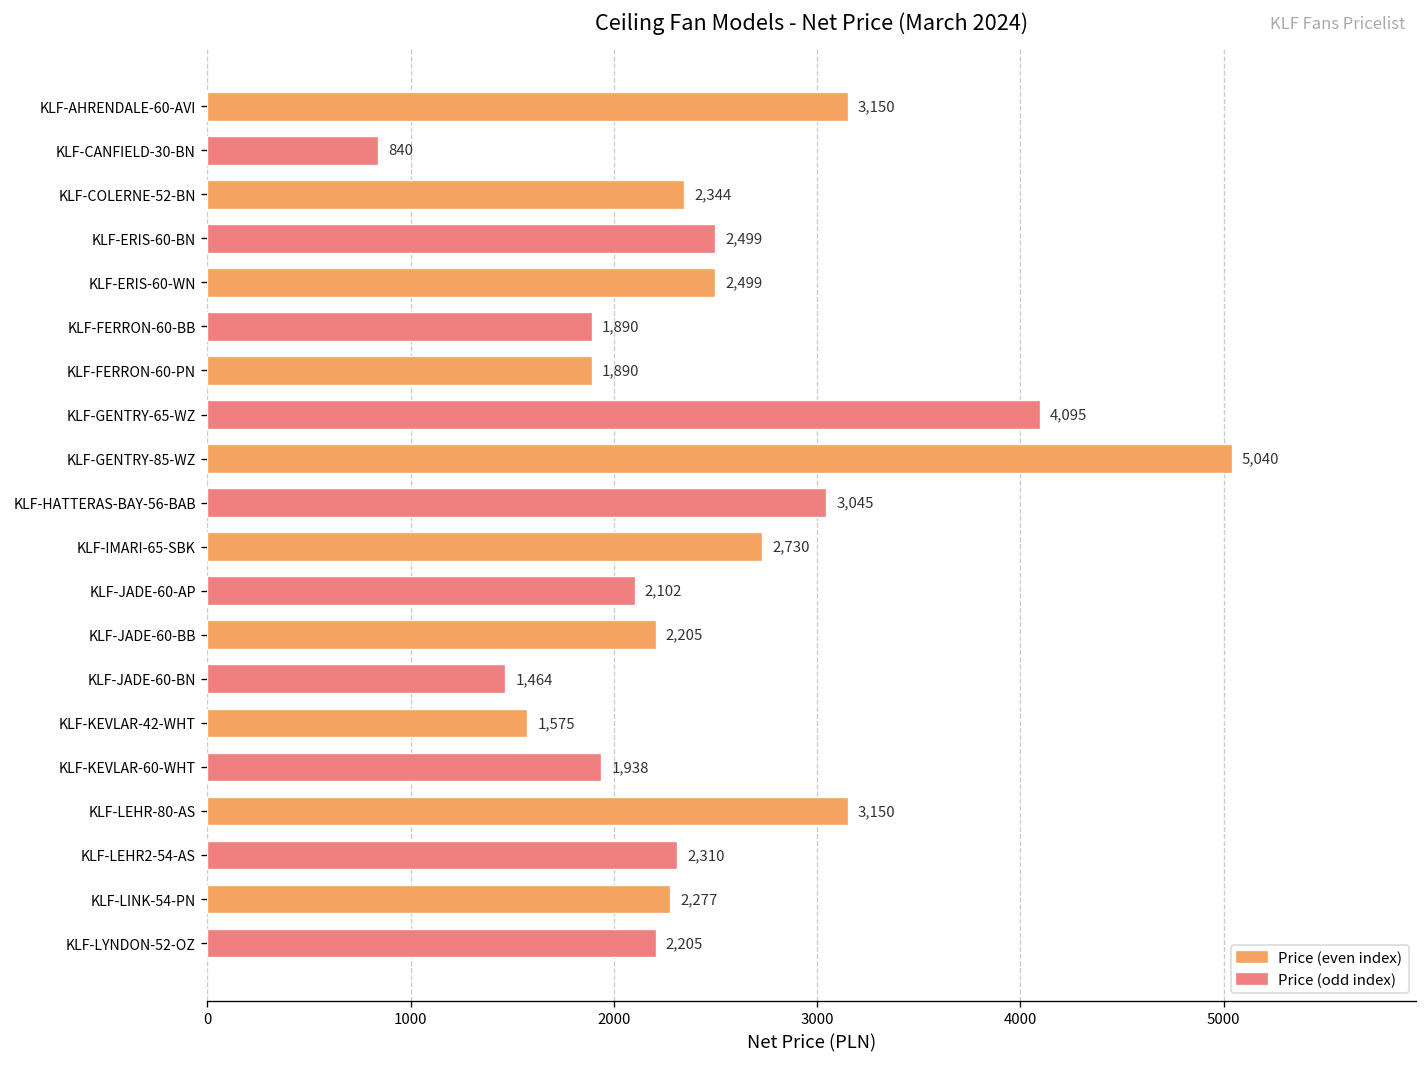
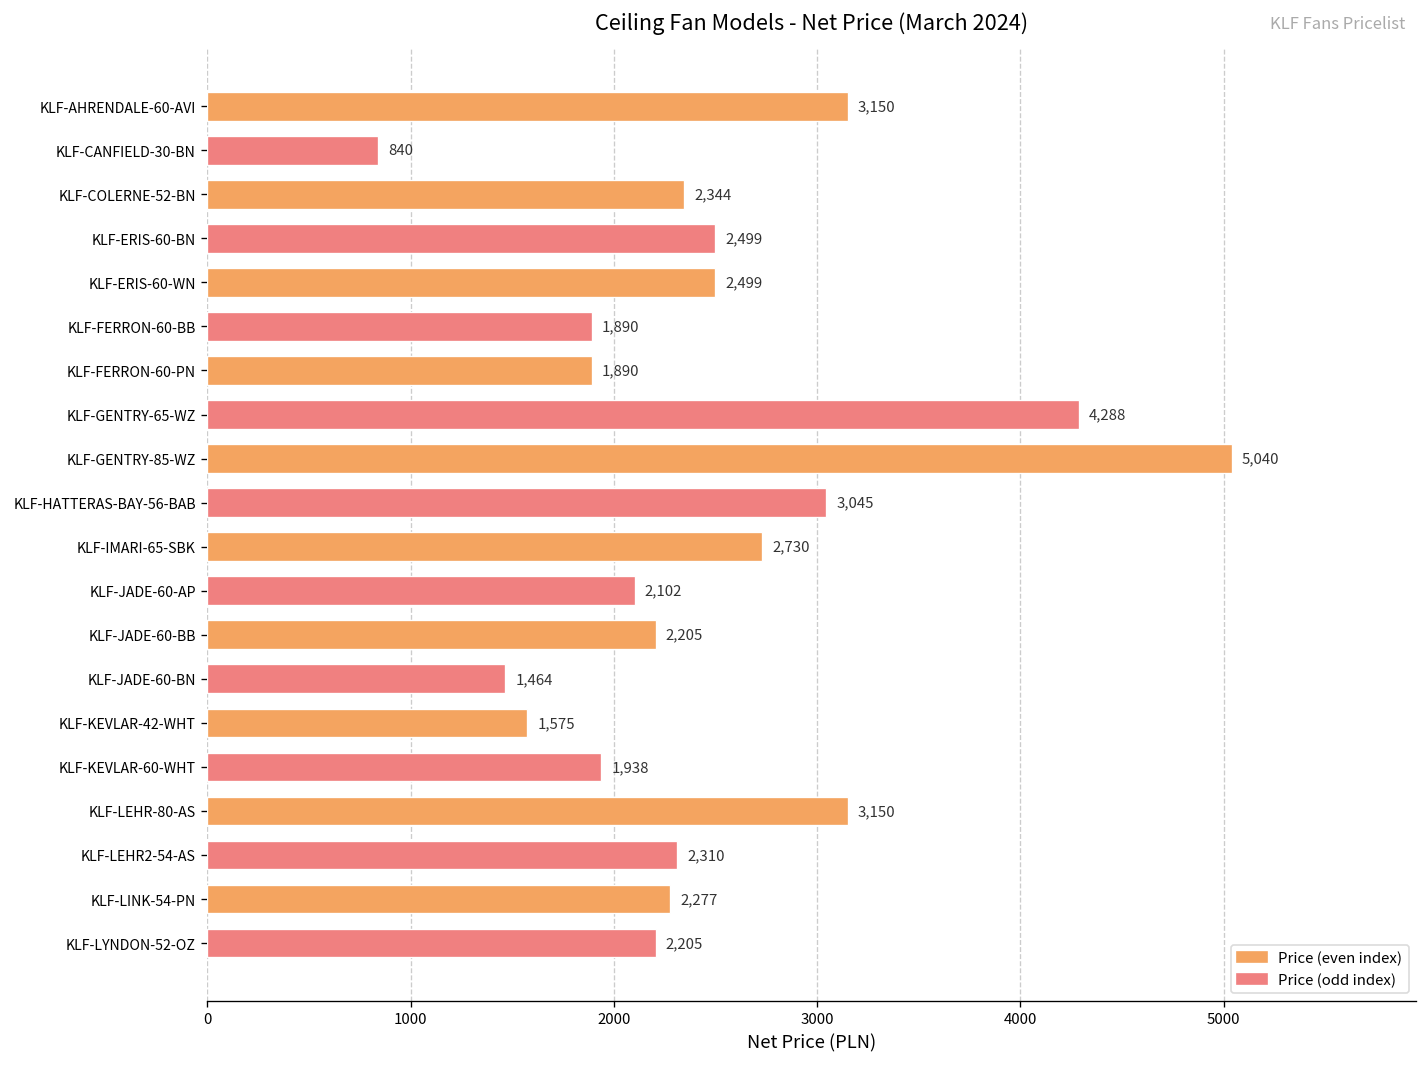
  {
    "KLF-AHRENDALE-60-AVI": "3,150",
    "KLF-CANFIELD-30-BN": "840",
    "KLF-COLERNE-52-BN": "2,344",
    "KLF-ERIS-60-BN": "2,499",
    "KLF-ERIS-60-WN": "2,499",
    "KLF-FERRON-60-BB": "1,890",
    "KLF-FERRON-60-PN": "1,890",
-   "KLF-GENTRY-65-WZ": "4,095",
+   "KLF-GENTRY-65-WZ": "4,288",
    "KLF-GENTRY-85-WZ": "5,040",
    "KLF-HATTERAS-BAY-56-BAB": "3,045",
    "KLF-IMARI-65-SBK": "2,730",
    "KLF-JADE-60-AP": "2,102",
    "KLF-JADE-60-BB": "2,205",
    "KLF-JADE-60-BN": "1,464",
    "KLF-KEVLAR-42-WHT": "1,575",
    "KLF-KEVLAR-60-WHT": "1,938",
    "KLF-LEHR-80-AS": "3,150",
    "KLF-LEHR2-54-AS": "2,310",
    "KLF-LINK-54-PN": "2,277",
    "KLF-LYNDON-52-OZ": "2,205"
  }
